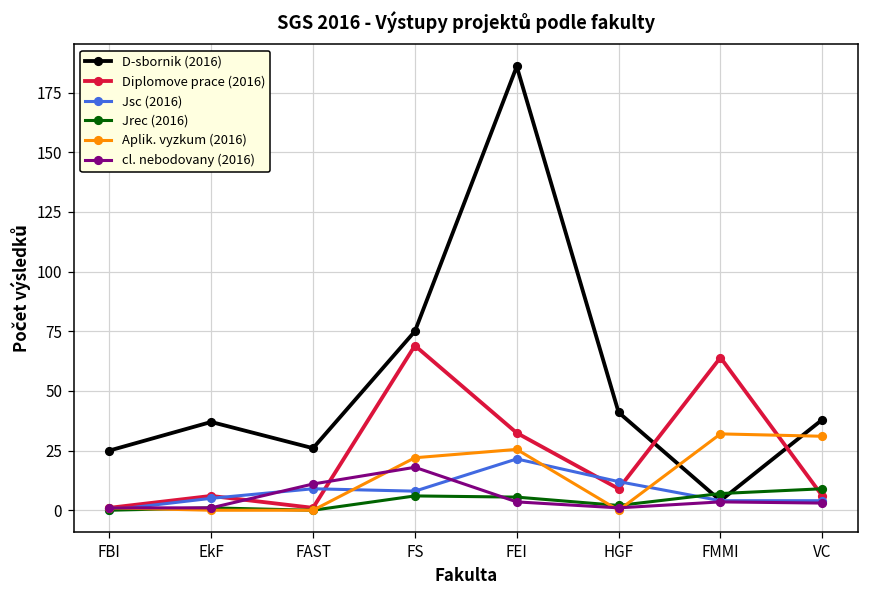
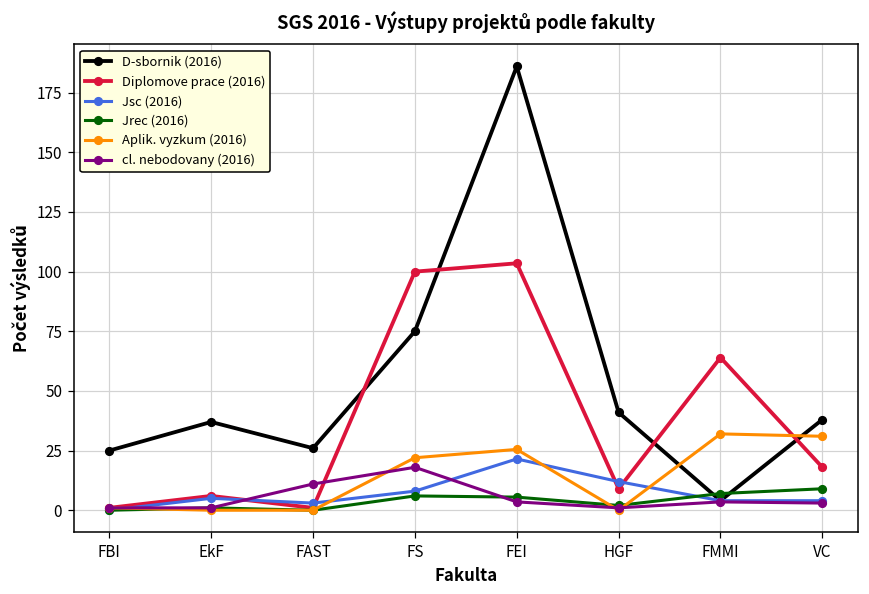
  {
    "D-sbornik (2016)": {
      "FBI": 25,
      "EkF": 37,
      "FAST": 26,
      "FS": 75,
      "FEI": 186,
      "HGF": 41,
      "VC": 38
    },
    "Diplomove prace (2016)": {
-     "FS": 69,
-     "FEI": 32,
+     "FS": 100,
+     "FEI": 104,
      "HGF": 9,
      "FMMI": 64,
-     "VC": 6
+     "VC": 18
    },
    "Jsc (2016)": {
-     "FAST": 9,
+     "FAST": 3,
      "FS": 8,
      "FEI": 22,
      "HGF": 12
    },
    "Jrec (2016)": {
      "FS": 6,
      "FEI": 6,
      "FMMI": 7,
      "VC": 9
    },
    "Aplik. vyzkum (2016)": {
      "FS": 22,
      "FEI": 26,
      "FMMI": 32,
      "VC": 31
    },
    "cl. nebodovany (2016)": {
      "FAST": 11,
      "FS": 18,
      "FEI": 4
    }
  }
